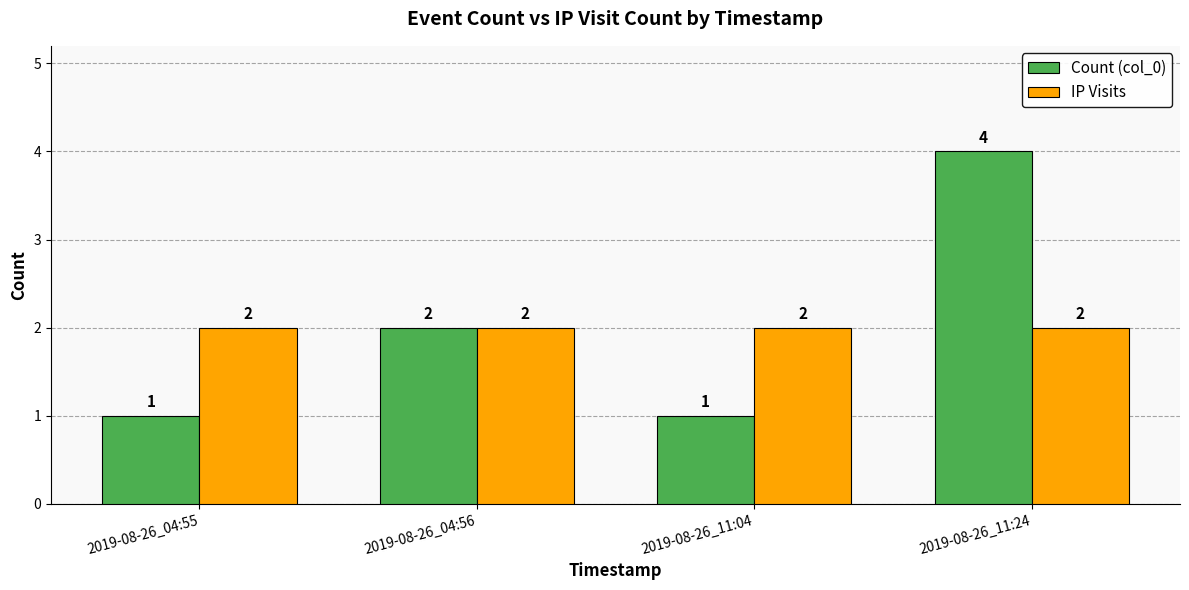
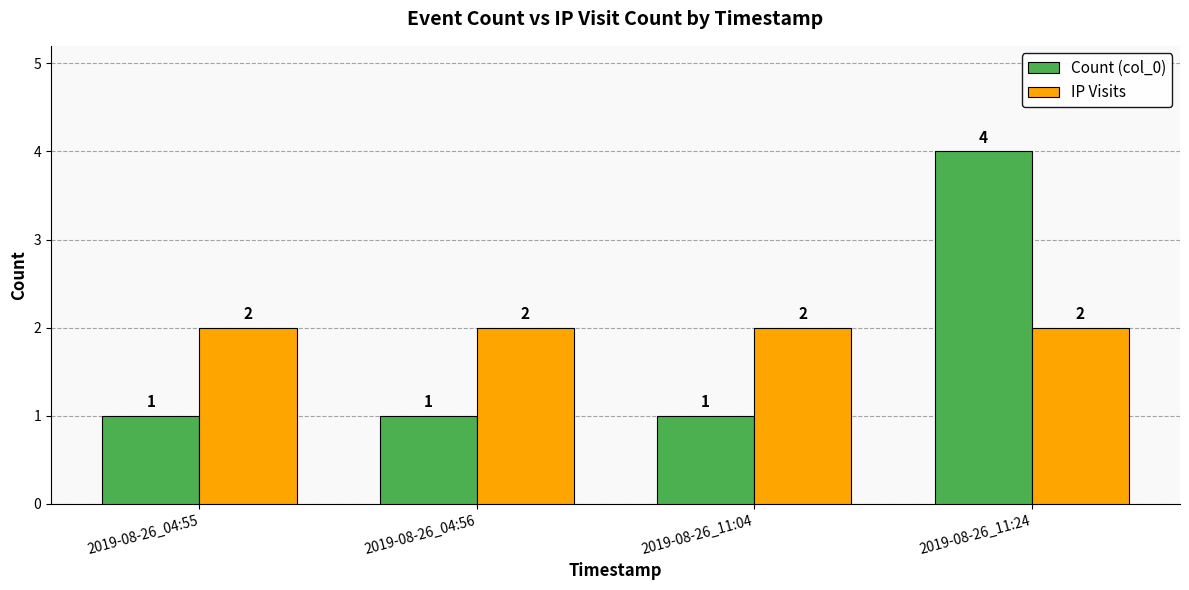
  {
    "Count (col_0)": {
      "2019-08-26_04:55": 1,
-     "2019-08-26_04:56": 2,
+     "2019-08-26_04:56": 1,
      "2019-08-26_11:04": 1,
      "2019-08-26_11:24": 4
    },
    "IP Visits": {
      "2019-08-26_04:55": 2,
      "2019-08-26_04:56": 2,
      "2019-08-26_11:04": 2,
      "2019-08-26_11:24": 2
    }
  }
